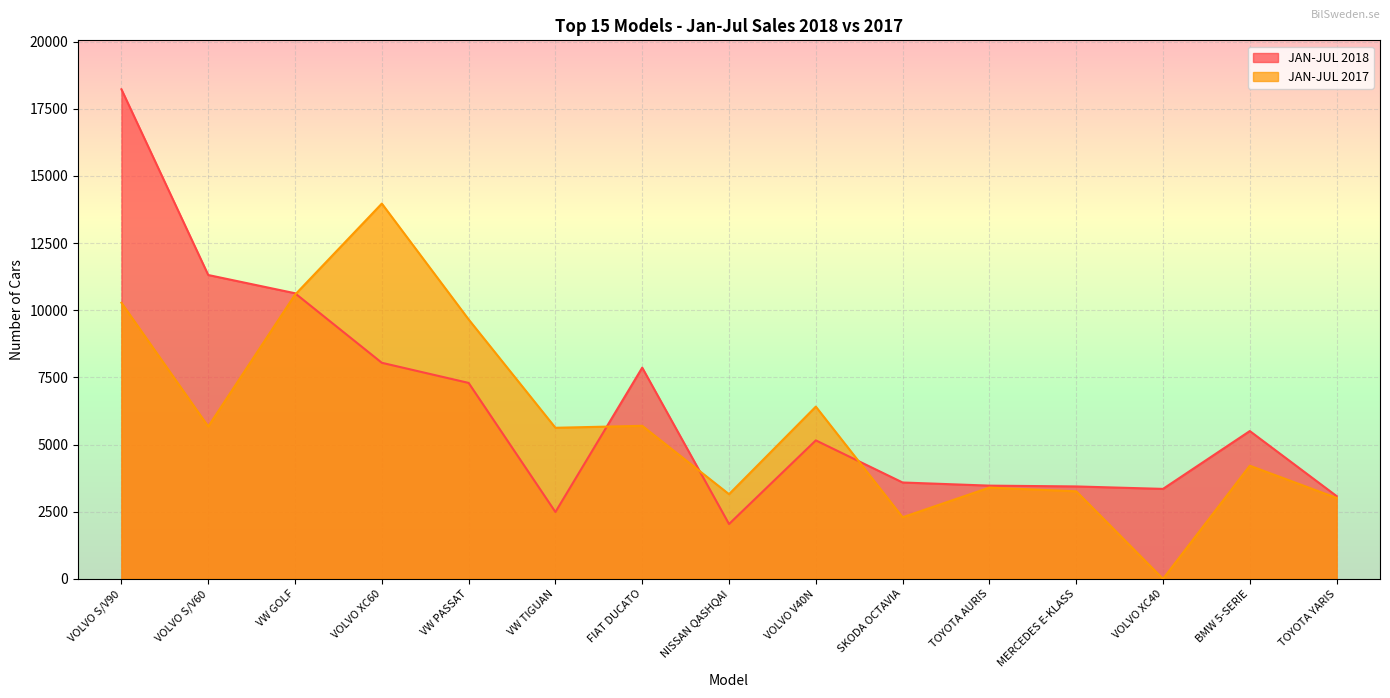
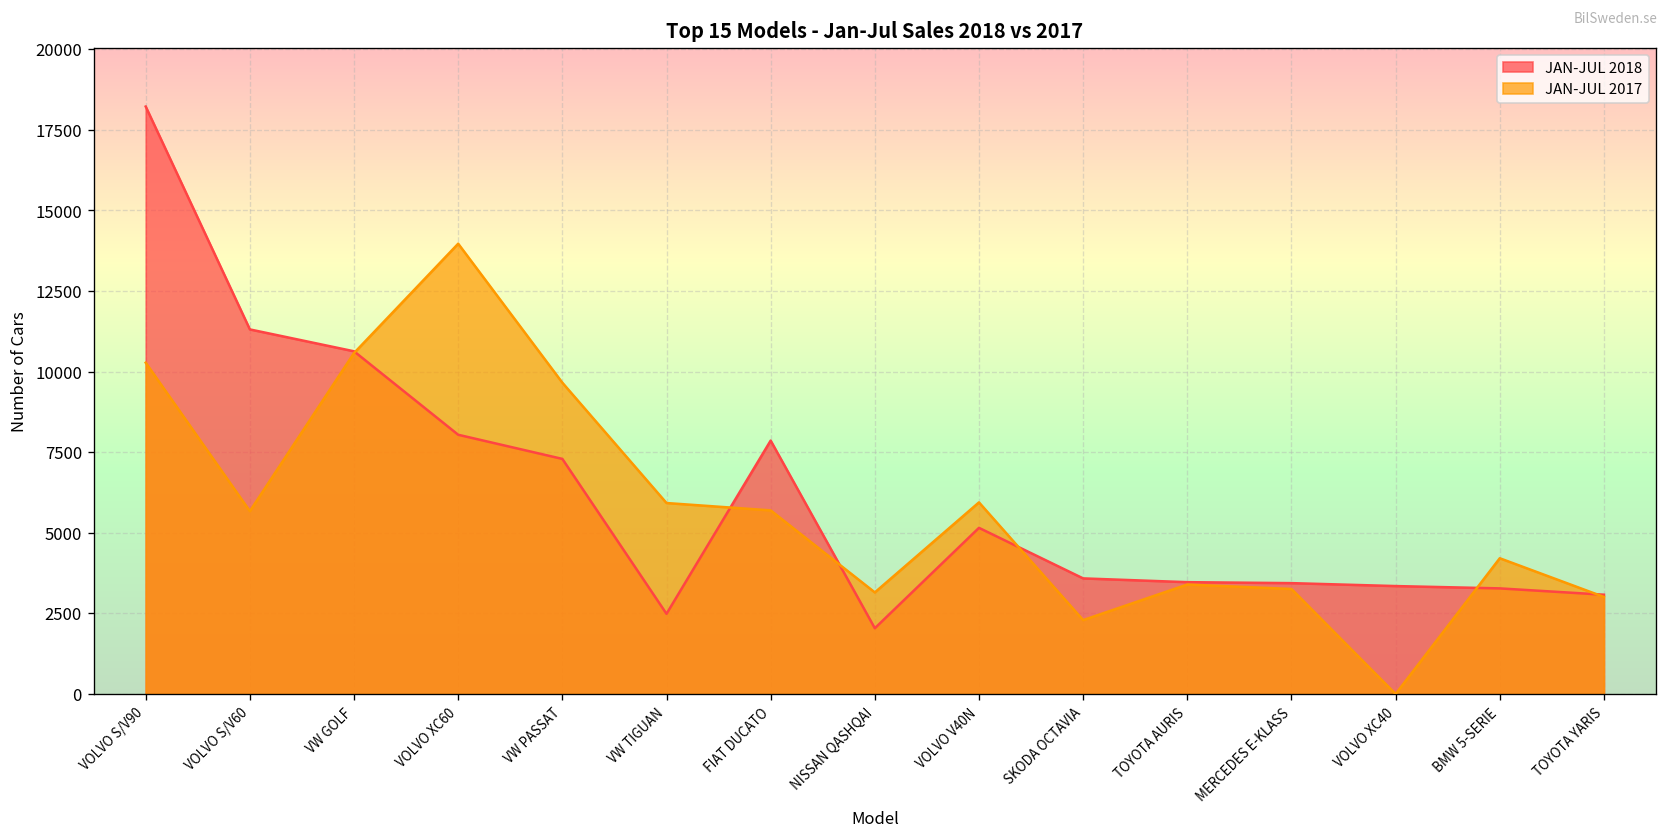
  {
    "JAN-JUL 2018": {
      "VOLVO S/V90": 18200,
      "VOLVO S/V60": 11300,
      "VOLVO XC60": 8000,
      "VW PASSAT": 7300,
      "VW TIGUAN": 2500,
      "FIAT DUCATO": 7900,
      "NISSAN QASHQAI": 2000,
      "VOLVO V40N": 5200,
      "SKODA OCTAVIA": 3600,
      "MERCEDES E-KLASS": 3400,
      "VOLVO XC40": 3300,
-     "BMW 5-SERIE": 5500
+     "BMW 5-SERIE": 3300
    },
    "JAN-JUL 2017": {
      "VOLVO S/V90": 10300,
      "VOLVO S/V60": 5700,
      "VOLVO XC60": 14000,
      "VW PASSAT": 9700,
-     "VW TIGUAN": 5600,
+     "VW TIGUAN": 5900,
      "FIAT DUCATO": 5700,
      "NISSAN QASHQAI": 3200,
-     "VOLVO V40N": 6400,
+     "VOLVO V40N": 5900,
      "SKODA OCTAVIA": 2300,
      "MERCEDES E-KLASS": 3300,
      "VOLVO XC40": 0,
      "BMW 5-SERIE": 4200
    }
  }
